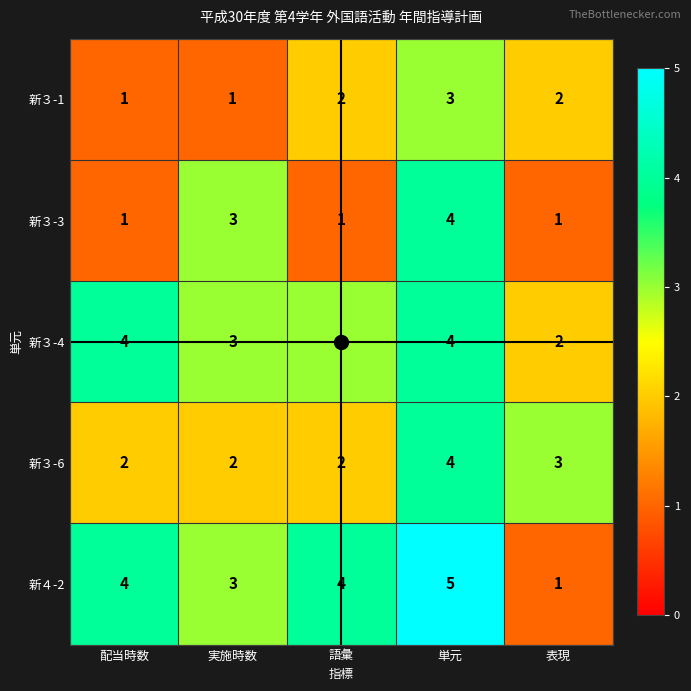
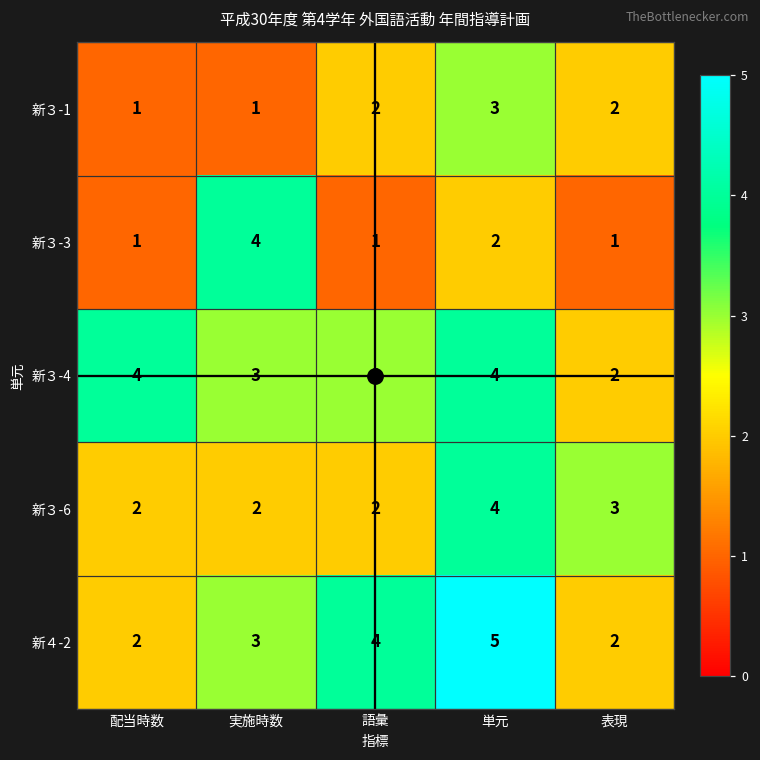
  {
    "新３-1": {
      "配当時数": 1,
      "実施時数": 1,
      "語彙": 2,
      "単元": 3,
      "表現": 2
    },
    "新３-3": {
      "配当時数": 1,
-     "実施時数": 3,
+     "実施時数": 4,
      "語彙": 1,
-     "単元": 4,
+     "単元": 2,
      "表現": 1
    },
    "新３-4": {
      "配当時数": 4,
      "実施時数": 3,
      "単元": 4,
      "表現": 2
    },
    "新３-6": {
      "配当時数": 2,
      "実施時数": 2,
      "語彙": 2,
      "単元": 4,
      "表現": 3
    },
    "新４-2": {
-     "配当時数": 4,
+     "配当時数": 2,
      "実施時数": 3,
      "語彙": 4,
      "単元": 5,
-     "表現": 1
+     "表現": 2
    }
  }
